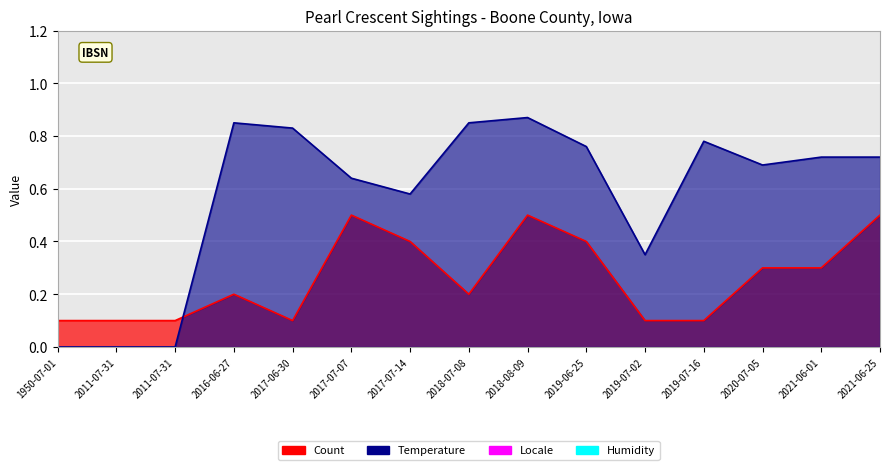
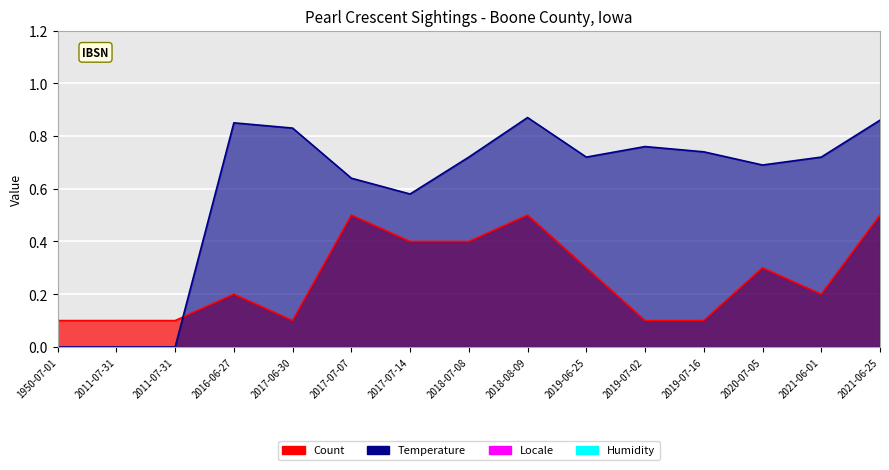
  {
    "Count": {
      "1950-07-01": 0.10,
      "2016-06-27": 0.20,
      "2017-06-30": 0.10,
      "2017-07-07": 0.50,
      "2017-07-14": 0.40,
-     "2018-07-08": 0.20,
+     "2018-07-08": 0.40,
      "2018-08-09": 0.50,
-     "2019-06-25": 0.40,
+     "2019-06-25": 0.30,
      "2019-07-02": 0.10,
      "2019-07-16": 0.10,
      "2020-07-05": 0.30,
-     "2021-06-01": 0.30,
+     "2021-06-01": 0.20,
      "2021-06-25": 0.50
    },
    "Temperature": {
      "2016-06-27": 0.85,
      "2017-06-30": 0.83,
      "2017-07-07": 0.64,
      "2017-07-14": 0.58,
-     "2018-07-08": 0.85,
+     "2018-07-08": 0.72,
      "2018-08-09": 0.87,
-     "2019-06-25": 0.76,
-     "2019-07-02": 0.35,
-     "2019-07-16": 0.78,
+     "2019-06-25": 0.72,
+     "2019-07-02": 0.76,
+     "2019-07-16": 0.74,
      "2020-07-05": 0.69,
      "2021-06-01": 0.72,
-     "2021-06-25": 0.72
+     "2021-06-25": 0.86
    },
    "Humidity": {
      "2016-06-27": 0.00,
      "2017-06-30": 0.00,
      "2017-07-07": 0.00,
      "2017-07-14": 0.00,
      "2018-07-08": 0.00,
      "2018-08-09": 0.00,
      "2019-06-25": 0.00,
      "2019-07-02": 0.00,
      "2019-07-16": 0.00,
      "2020-07-05": 0.00,
      "2021-06-01": 0.00,
      "2021-06-25": 0.00
    }
  }
